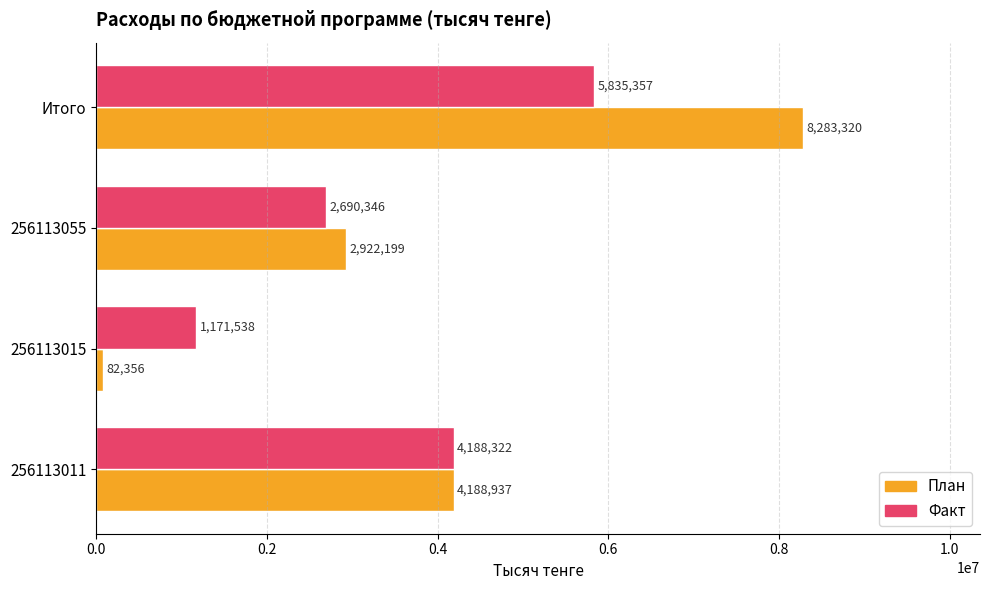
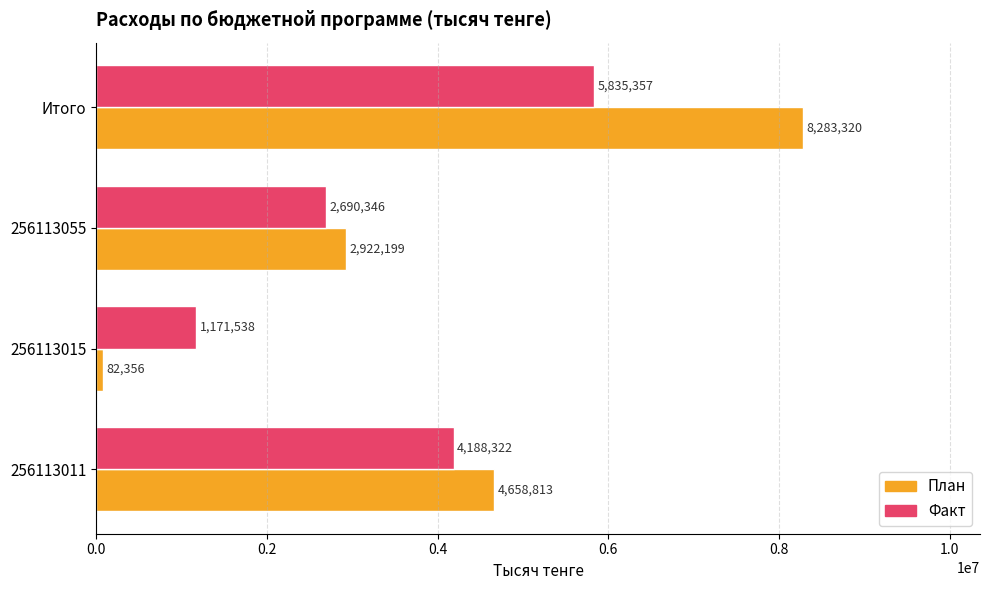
  {
    "План": {
      "Итого": "8,283,320",
      "256113055": "2,922,199",
      "256113015": "82,356",
-     "256113011": "4,188,937"
+     "256113011": "4,658,813"
    },
    "Факт": {
      "Итого": "5,835,357",
      "256113055": "2,690,346",
      "256113015": "1,171,538",
      "256113011": "4,188,322"
    }
  }
